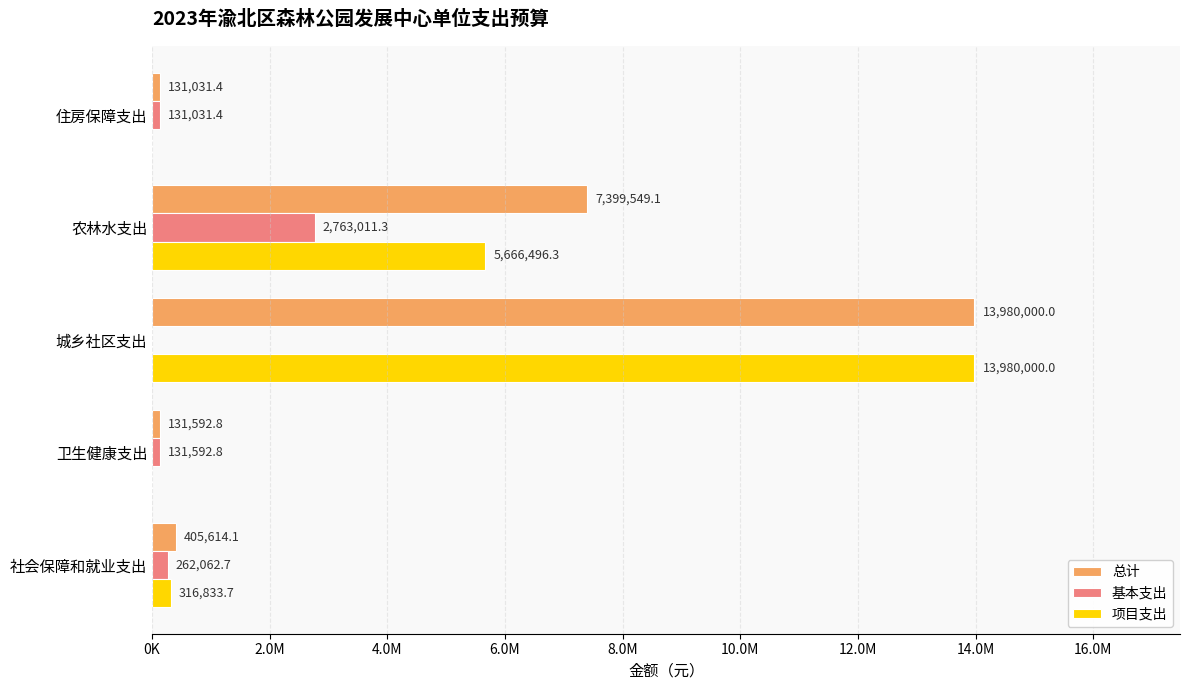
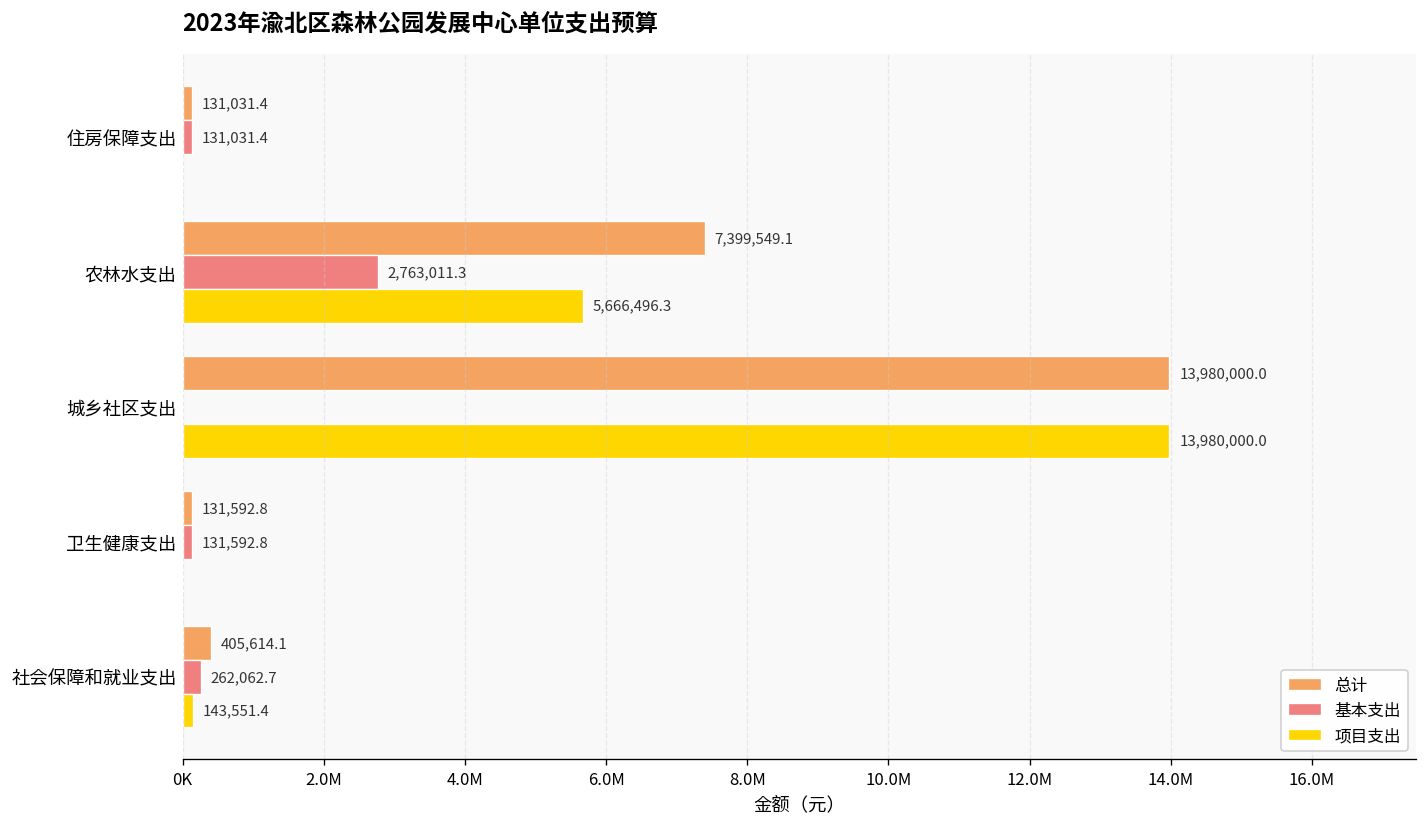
  {
    "项目支出": {
      "农林水支出": "5,666,496.3",
      "城乡社区支出": "13,980,000.0",
-     "社会保障和就业支出": "316,833.7"
+     "社会保障和就业支出": "143,551.4"
    }
  }
